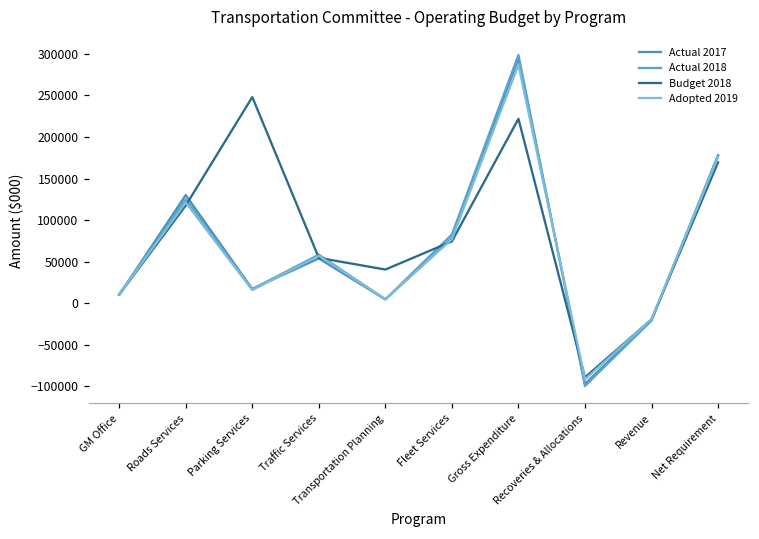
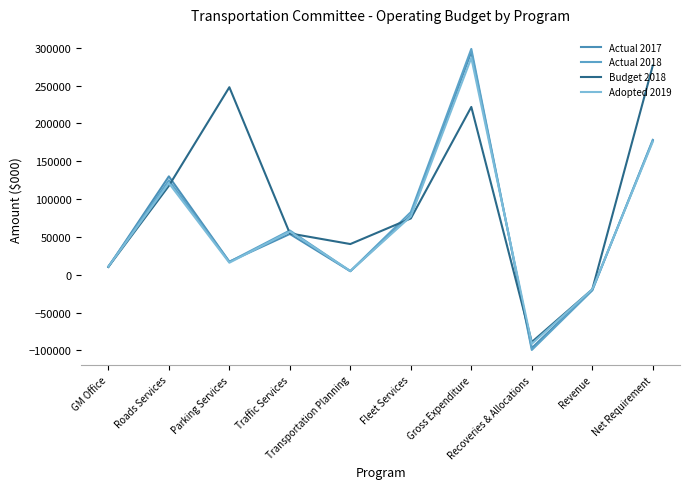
  {
    "Budget 2018": {
      "Roads Services": 120000,
      "Parking Services": 250000,
      "Transportation Planning": 40000,
      "Gross Expenditure": 220000,
-     "Net Requirement": 170000
+     "Net Requirement": 280000
    }
  }
